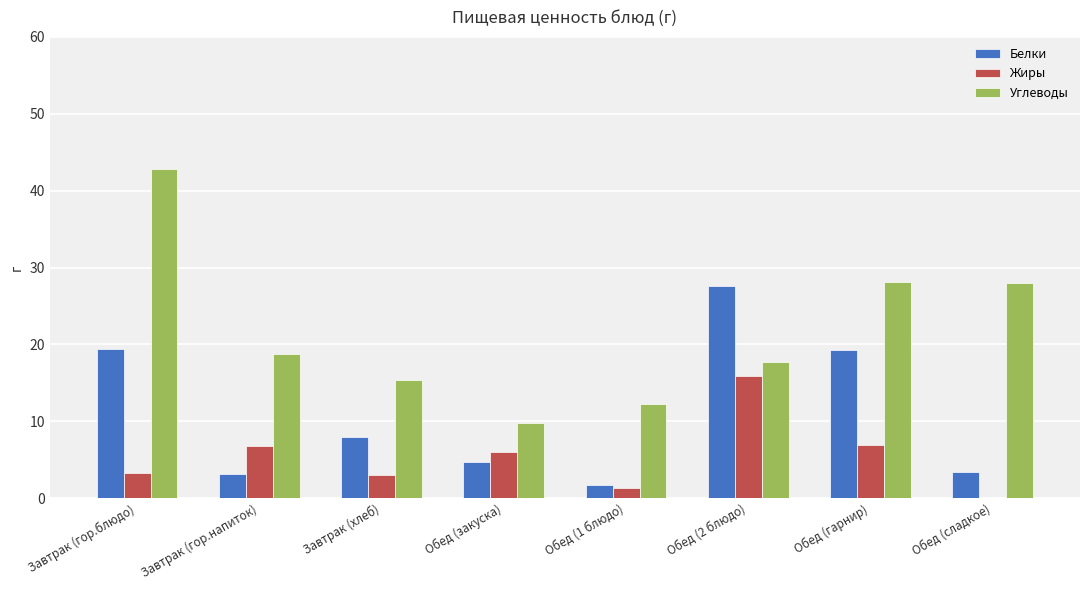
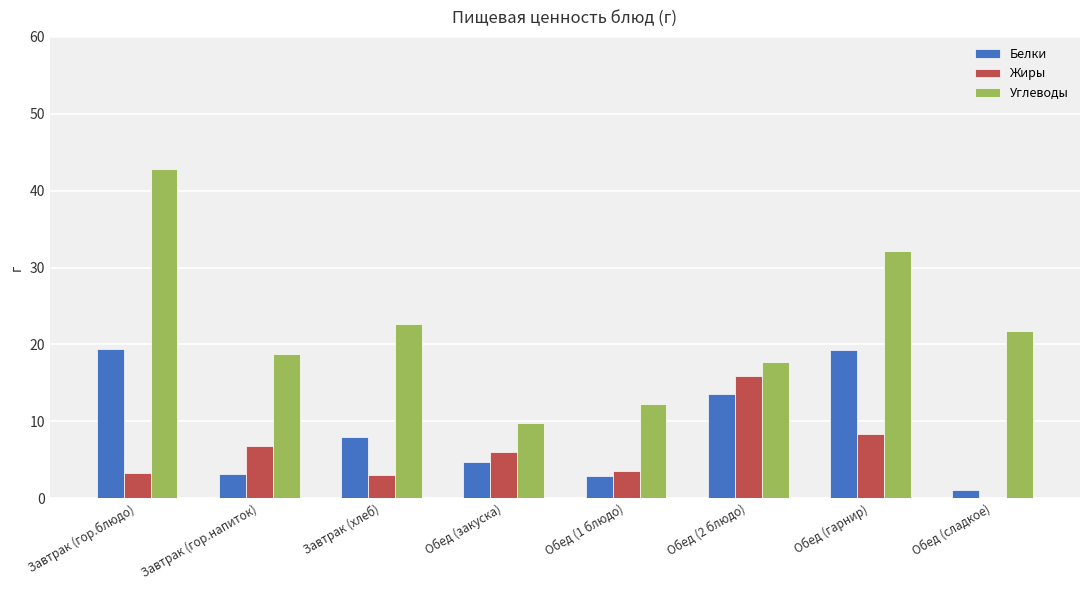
  {
    "Белки": {
      "Завтрак (гор.блюдо)": 19,
      "Завтрак (гор.напиток)": 3,
      "Завтрак (хлеб)": 8,
      "Обед (закуска)": 5,
-     "Обед (1 блюдо)": 2,
-     "Обед (2 блюдо)": 28,
+     "Обед (1 блюдо)": 3,
+     "Обед (2 блюдо)": 14,
      "Обед (гарнир)": 19,
-     "Обед (сладкое)": 3
+     "Обед (сладкое)": 1
    },
    "Жиры": {
      "Завтрак (гор.блюдо)": 3,
      "Завтрак (гор.напиток)": 7,
      "Завтрак (хлеб)": 3,
      "Обед (закуска)": 6,
-     "Обед (1 блюдо)": 1,
+     "Обед (1 блюдо)": 4,
      "Обед (2 блюдо)": 16,
-     "Обед (гарнир)": 7,
+     "Обед (гарнир)": 8,
      "Обед (сладкое)": 0
    },
    "Углеводы": {
      "Завтрак (гор.блюдо)": 43,
      "Завтрак (гор.напиток)": 19,
-     "Завтрак (хлеб)": 15,
+     "Завтрак (хлеб)": 23,
      "Обед (закуска)": 10,
      "Обед (1 блюдо)": 12,
      "Обед (2 блюдо)": 18,
-     "Обед (гарнир)": 28,
-     "Обед (сладкое)": 28
+     "Обед (гарнир)": 32,
+     "Обед (сладкое)": 22
    }
  }
